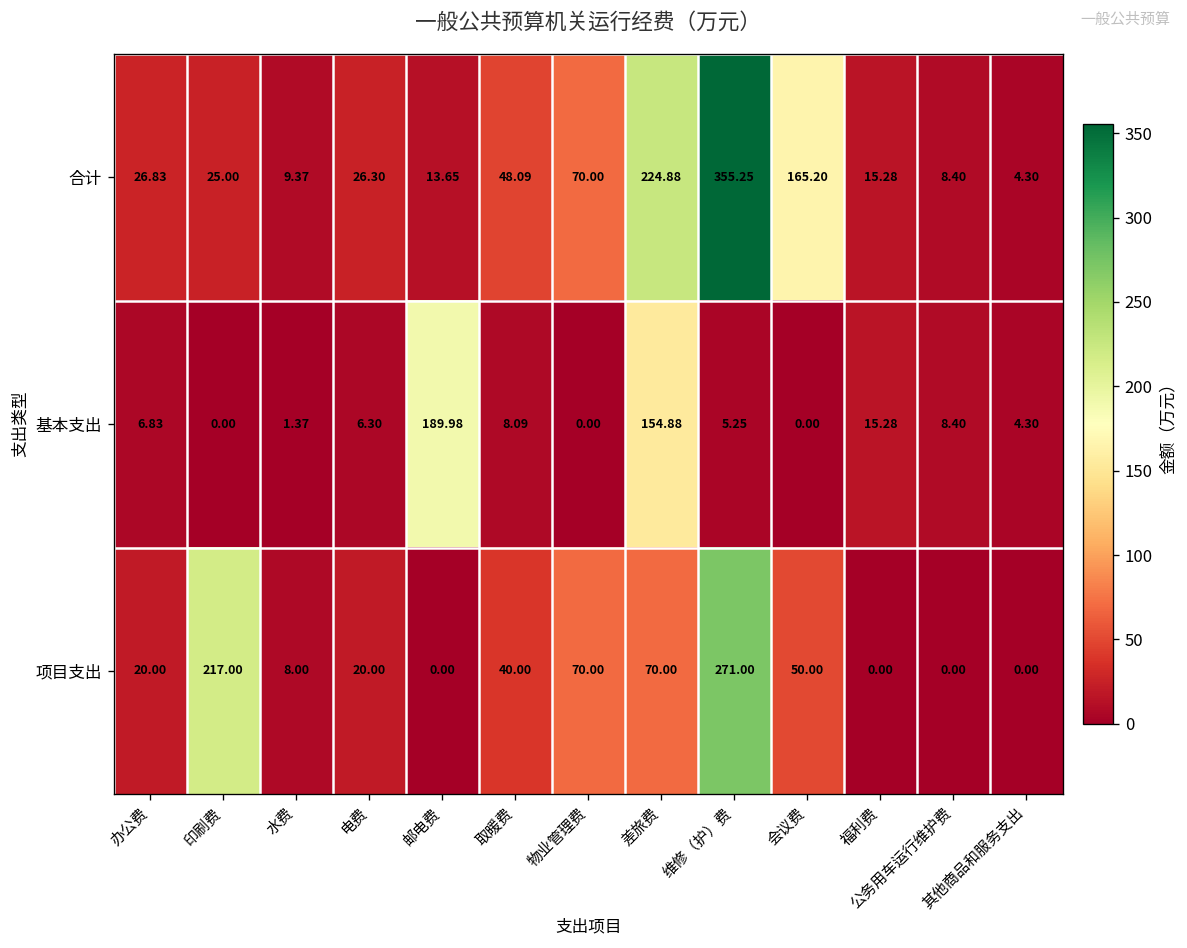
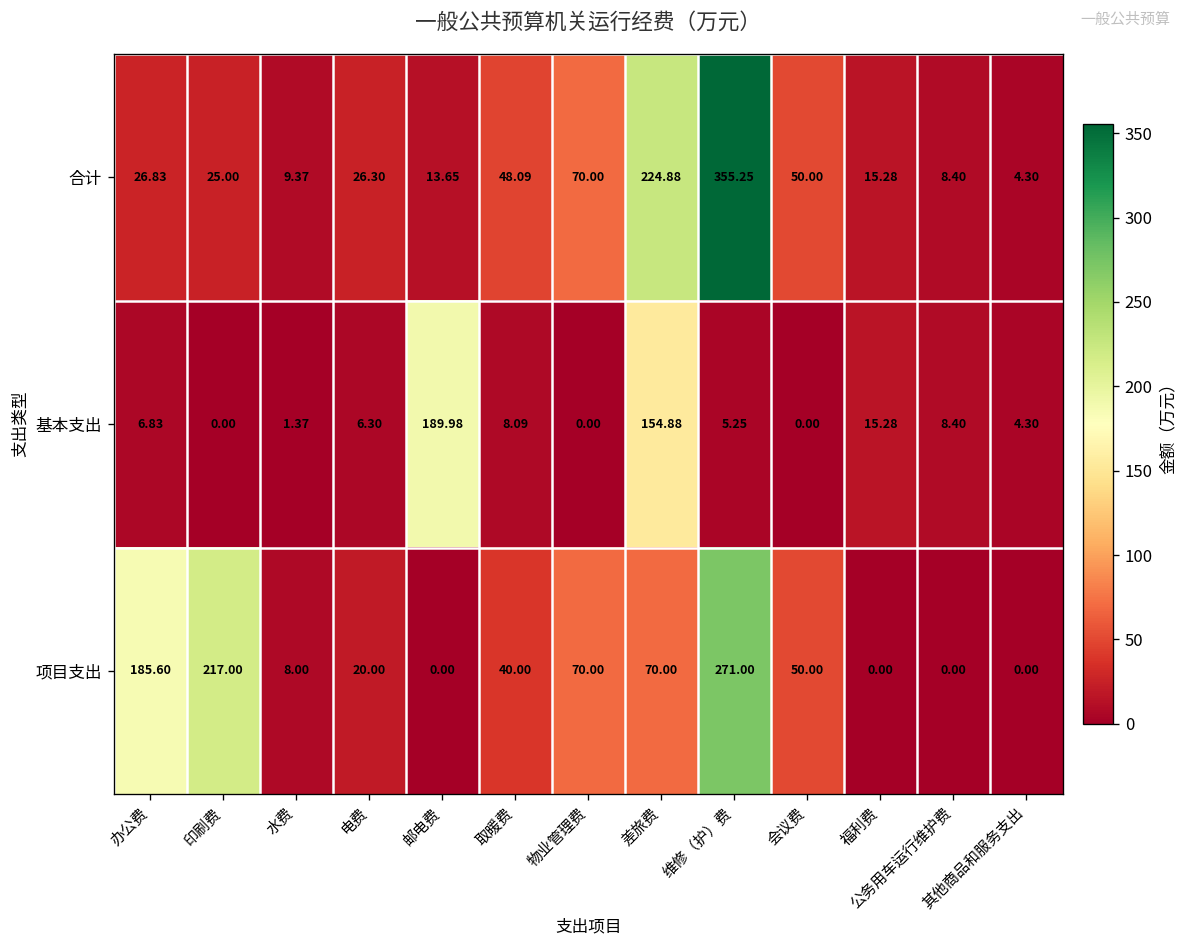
  {
    "合计": {
      "办公费": 26.83,
      "印刷费": 25.00,
      "水费": 9.37,
      "电费": 26.30,
      "邮电费": 13.65,
      "取暖费": 48.09,
      "物业管理费": 70.00,
      "差旅费": 224.88,
      "维修（护）费": 355.25,
-     "会议费": 165.20,
+     "会议费": 50.00,
      "福利费": 15.28,
      "公务用车运行维护费": 8.40,
      "其他商品和服务支出": 4.30
    },
    "基本支出": {
      "办公费": 6.83,
      "印刷费": 0.00,
      "水费": 1.37,
      "电费": 6.30,
      "邮电费": 189.98,
      "取暖费": 8.09,
      "物业管理费": 0.00,
      "差旅费": 154.88,
      "维修（护）费": 5.25,
      "会议费": 0.00,
      "福利费": 15.28,
      "公务用车运行维护费": 8.40,
      "其他商品和服务支出": 4.30
    },
    "项目支出": {
-     "办公费": 20.00,
+     "办公费": 185.60,
      "印刷费": 217.00,
      "水费": 8.00,
      "电费": 20.00,
      "邮电费": 0.00,
      "取暖费": 40.00,
      "物业管理费": 70.00,
      "差旅费": 70.00,
      "维修（护）费": 271.00,
      "会议费": 50.00,
      "福利费": 0.00,
      "公务用车运行维护费": 0.00,
      "其他商品和服务支出": 0.00
    }
  }
